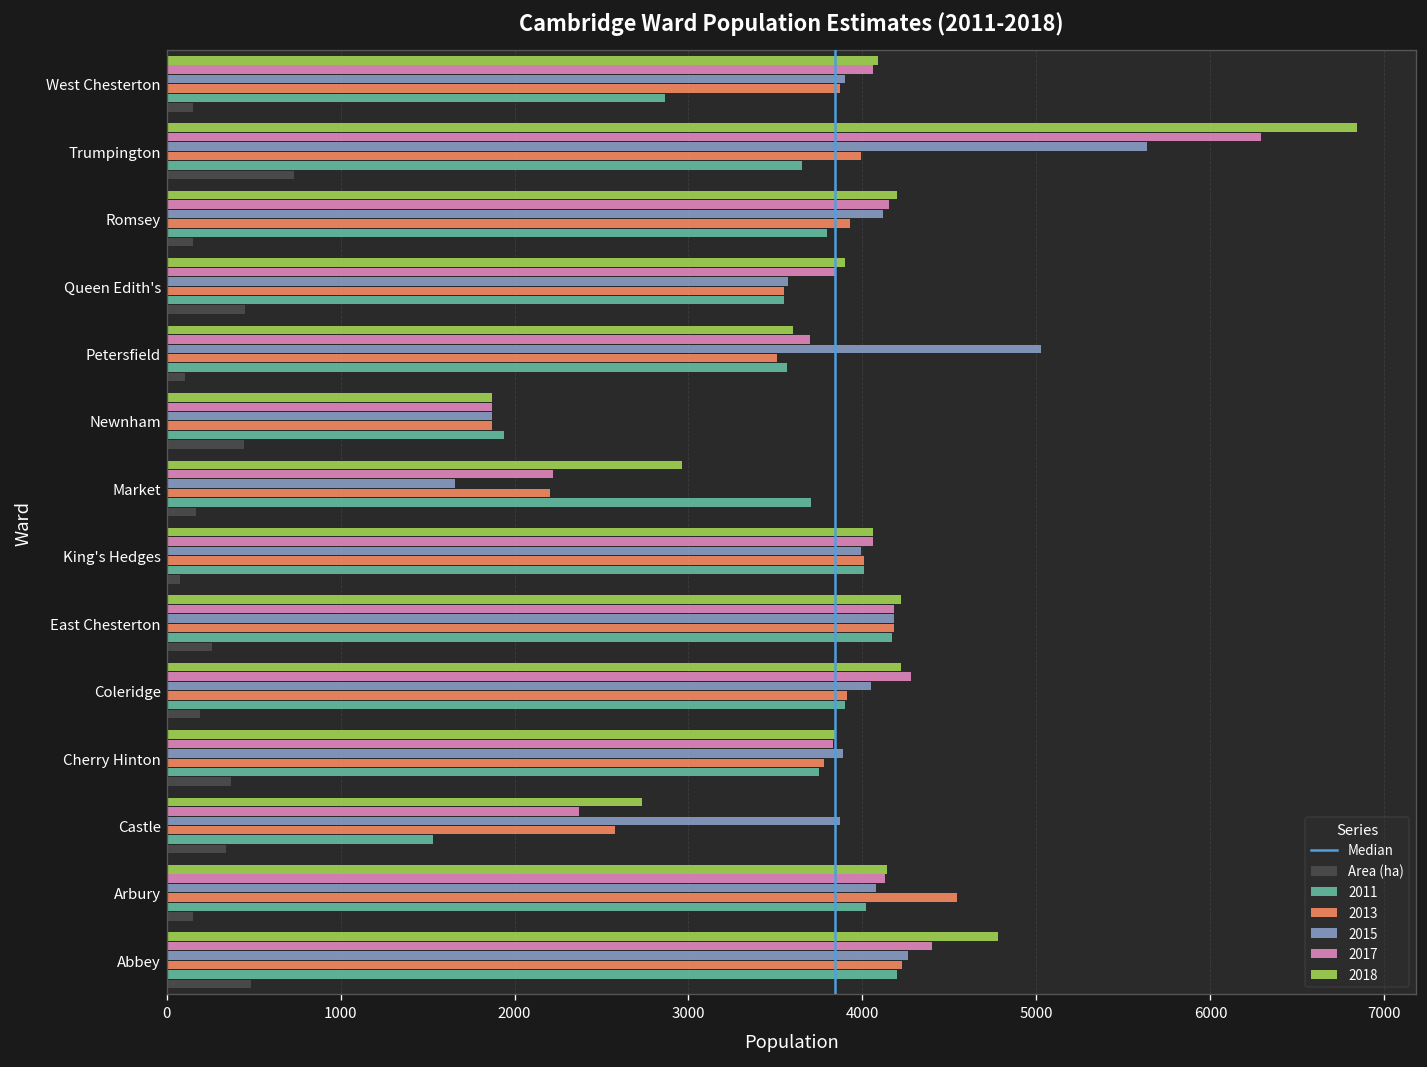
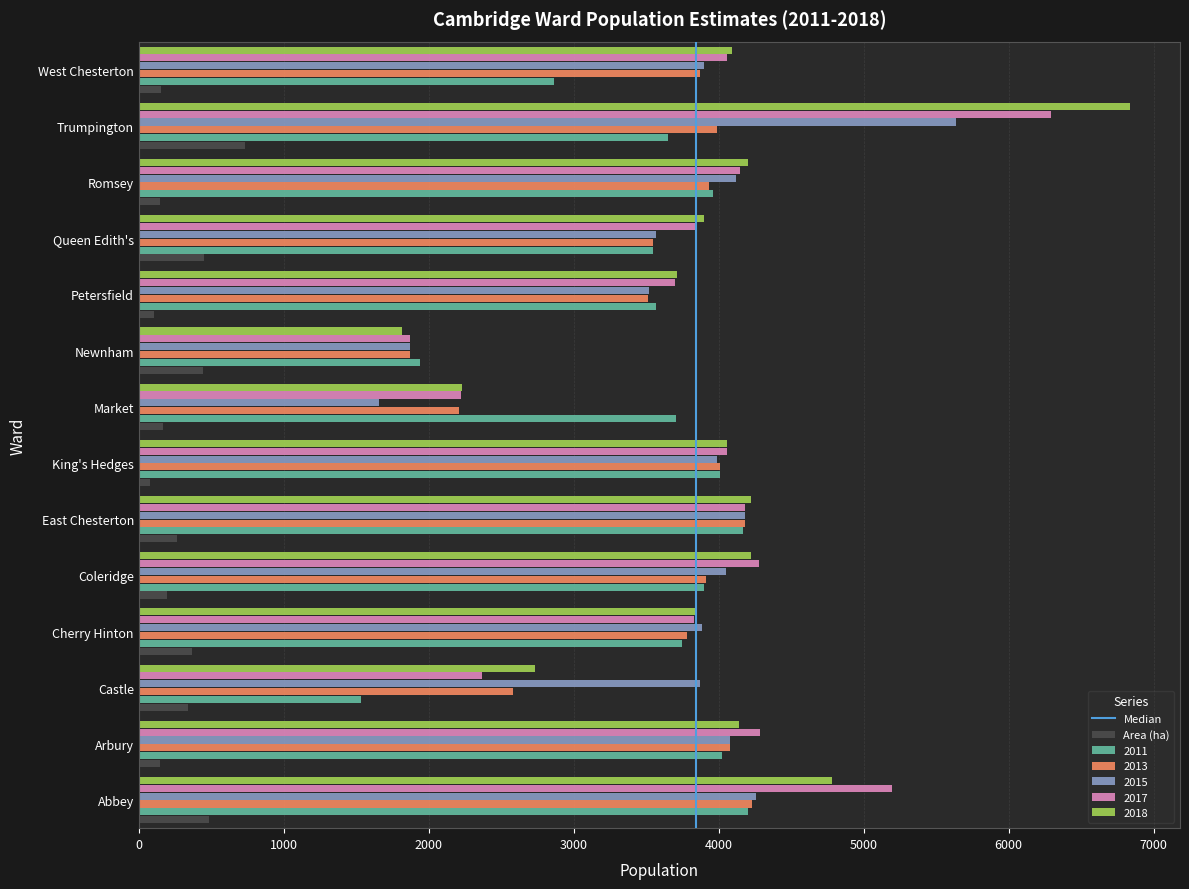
  {
    "Area (ha)": {
      "West Chesterton": 150,
      "Trumpington": 730,
      "Romsey": 150,
      "Queen Edith's": 450,
      "Petersfield": 110,
      "Newnham": 440,
      "Market": 170,
      "King's Hedges": 80,
      "East Chesterton": 260,
      "Coleridge": 190,
      "Cherry Hinton": 370,
      "Castle": 340,
      "Arbury": 150,
      "Abbey": 490
    },
    "2011": {
      "West Chesterton": 2870,
      "Trumpington": 3650,
-     "Romsey": 3800,
+     "Romsey": 3960,
      "Queen Edith's": 3550,
      "Petersfield": 3570,
      "Newnham": 1940,
      "Market": 3700,
      "King's Hedges": 4010,
      "East Chesterton": 4170,
      "Coleridge": 3900,
      "Cherry Hinton": 3750,
      "Castle": 1530,
      "Arbury": 4020,
      "Abbey": 4200
    },
    "2013": {
      "West Chesterton": 3870,
      "Trumpington": 3990,
      "Romsey": 3930,
      "Queen Edith's": 3550,
      "Petersfield": 3510,
      "Newnham": 1870,
      "Market": 2210,
      "King's Hedges": 4010,
      "East Chesterton": 4180,
      "Coleridge": 3910,
      "Cherry Hinton": 3780,
      "Castle": 2580,
-     "Arbury": 4550,
+     "Arbury": 4080,
      "Abbey": 4230
    },
    "2015": {
      "West Chesterton": 3900,
      "Trumpington": 5640,
      "Romsey": 4120,
      "Queen Edith's": 3570,
-     "Petersfield": 5030,
+     "Petersfield": 3520,
      "Newnham": 1870,
      "Market": 1660,
      "King's Hedges": 3990,
      "East Chesterton": 4180,
      "Coleridge": 4050,
      "Cherry Hinton": 3890,
      "Castle": 3870,
      "Arbury": 4080,
      "Abbey": 4260
    },
    "2017": {
      "West Chesterton": 4060,
      "Trumpington": 6290,
      "Romsey": 4150,
      "Queen Edith's": 3840,
      "Petersfield": 3700,
      "Newnham": 1870,
      "Market": 2220,
      "King's Hedges": 4060,
      "East Chesterton": 4180,
      "Coleridge": 4280,
      "Cherry Hinton": 3830,
      "Castle": 2370,
-     "Arbury": 4130,
-     "Abbey": 4400
+     "Arbury": 4280,
+     "Abbey": 5190
    },
    "2018": {
      "West Chesterton": 4090,
      "Trumpington": 6840,
      "Romsey": 4200,
      "Queen Edith's": 3900,
-     "Petersfield": 3600,
-     "Newnham": 1870,
-     "Market": 2960,
+     "Petersfield": 3710,
+     "Newnham": 1810,
+     "Market": 2230,
      "King's Hedges": 4060,
      "East Chesterton": 4220,
      "Coleridge": 4220,
      "Cherry Hinton": 3850,
      "Castle": 2730,
      "Arbury": 4140,
      "Abbey": 4780
    }
  }
